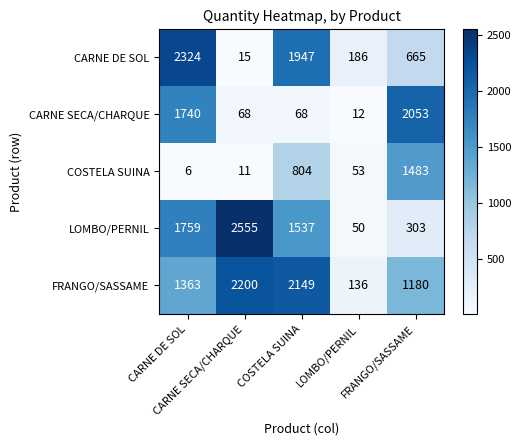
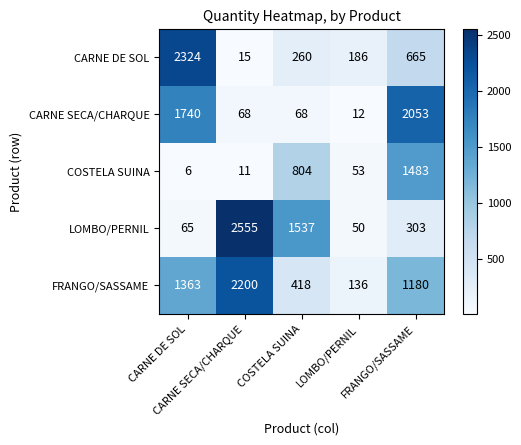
  {
    "CARNE DE SOL": {
      "CARNE DE SOL": 2324,
      "CARNE SECA/CHARQUE": 15,
-     "COSTELA SUINA": 1947,
+     "COSTELA SUINA": 260,
      "LOMBO/PERNIL": 186,
      "FRANGO/SASSAME": 665
    },
    "CARNE SECA/CHARQUE": {
      "CARNE DE SOL": 1740,
      "CARNE SECA/CHARQUE": 68,
      "COSTELA SUINA": 68,
      "LOMBO/PERNIL": 12,
      "FRANGO/SASSAME": 2053
    },
    "COSTELA SUINA": {
      "CARNE DE SOL": 6,
      "CARNE SECA/CHARQUE": 11,
      "COSTELA SUINA": 804,
      "LOMBO/PERNIL": 53,
      "FRANGO/SASSAME": 1483
    },
    "LOMBO/PERNIL": {
-     "CARNE DE SOL": 1759,
+     "CARNE DE SOL": 65,
      "CARNE SECA/CHARQUE": 2555,
      "COSTELA SUINA": 1537,
      "LOMBO/PERNIL": 50,
      "FRANGO/SASSAME": 303
    },
    "FRANGO/SASSAME": {
      "CARNE DE SOL": 1363,
      "CARNE SECA/CHARQUE": 2200,
-     "COSTELA SUINA": 2149,
+     "COSTELA SUINA": 418,
      "LOMBO/PERNIL": 136,
      "FRANGO/SASSAME": 1180
    }
  }
